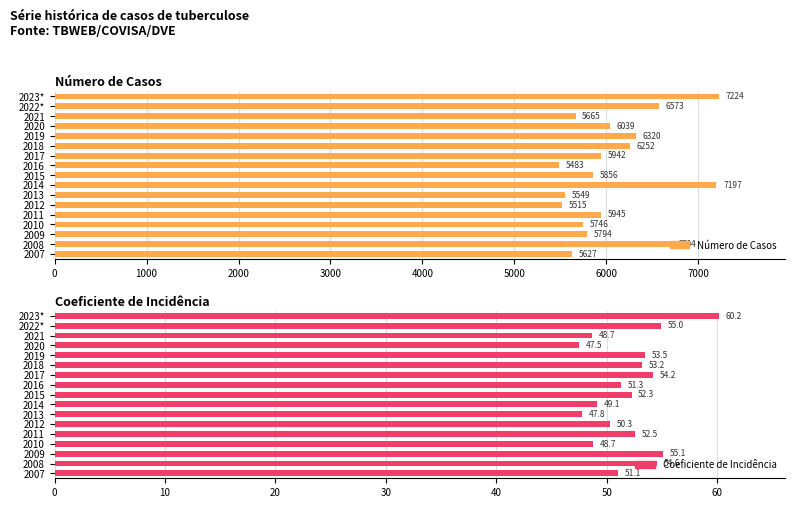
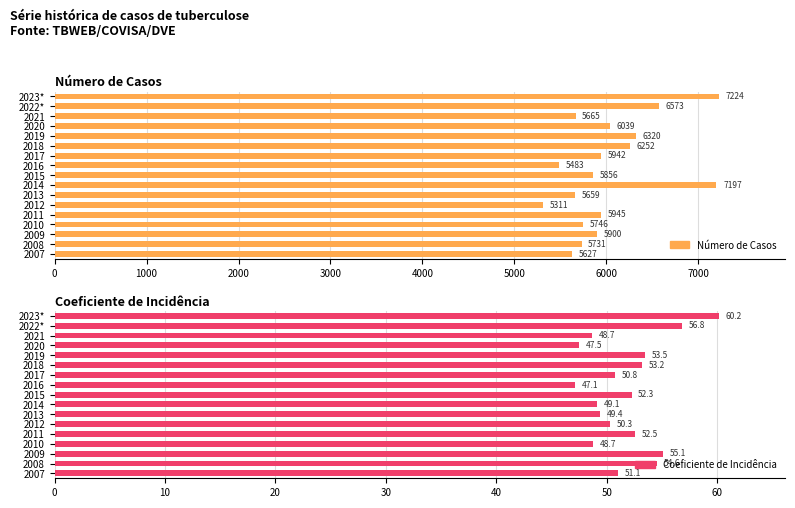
  {
    "Número de Casos": {
      "2023*": 7224,
      "2022*": 6573,
      "2021": 5665,
      "2020": 6039,
      "2019": 6320,
      "2018": 6252,
      "2017": 5942,
      "2016": 5483,
      "2015": 5856,
      "2014": 7197,
-     "2013": 5549,
-     "2012": 5515,
+     "2013": 5659,
+     "2012": 5311,
      "2011": 5945,
      "2010": 5746,
-     "2009": 5794,
-     "2008": 6704,
+     "2009": 5900,
+     "2008": 5731,
      "2007": 5627
    },
    "Coeficiente de Incidência": {
      "2023*": 60.2,
-     "2022*": 55.0,
+     "2022*": 56.8,
      "2021": 48.7,
      "2020": 47.5,
      "2019": 53.5,
      "2018": 53.2,
-     "2017": 54.2,
-     "2016": 51.3,
+     "2017": 50.8,
+     "2016": 47.1,
      "2015": 52.3,
      "2014": 49.1,
-     "2013": 47.8,
+     "2013": 49.4,
      "2012": 50.3,
      "2011": 52.5,
      "2010": 48.7,
      "2009": 55.1,
      "2008": 54.6,
      "2007": 51.1
    }
  }
